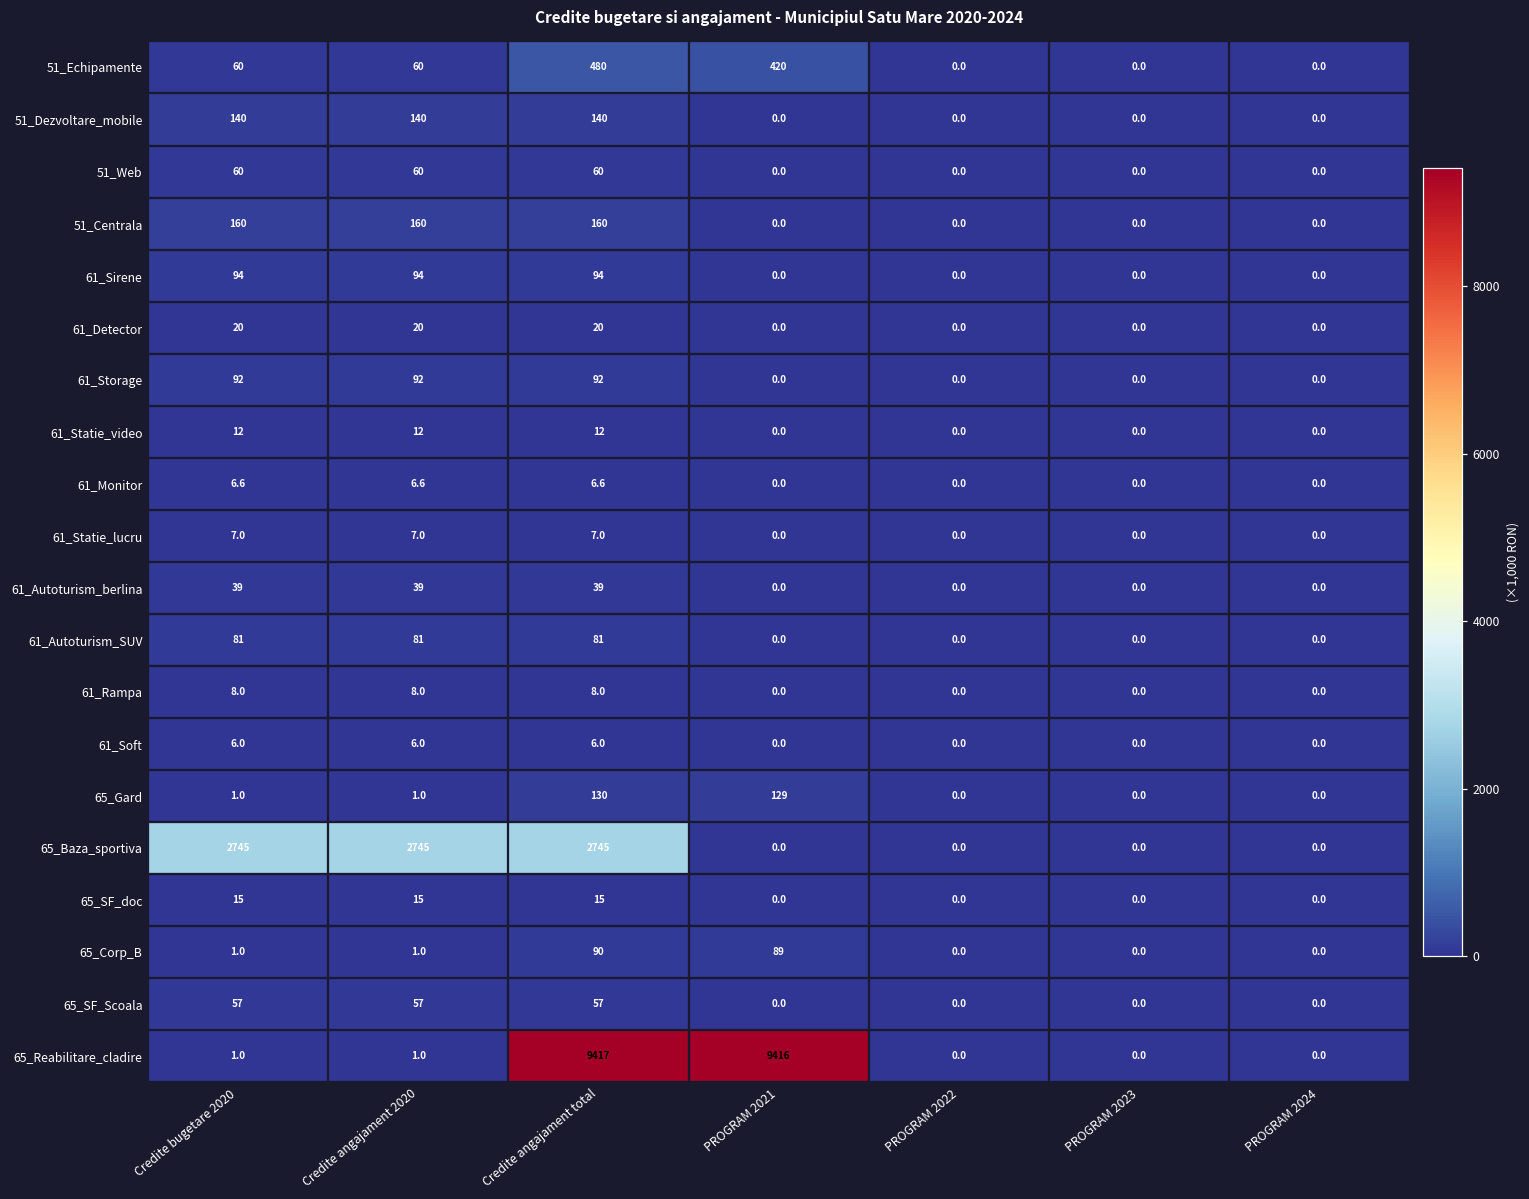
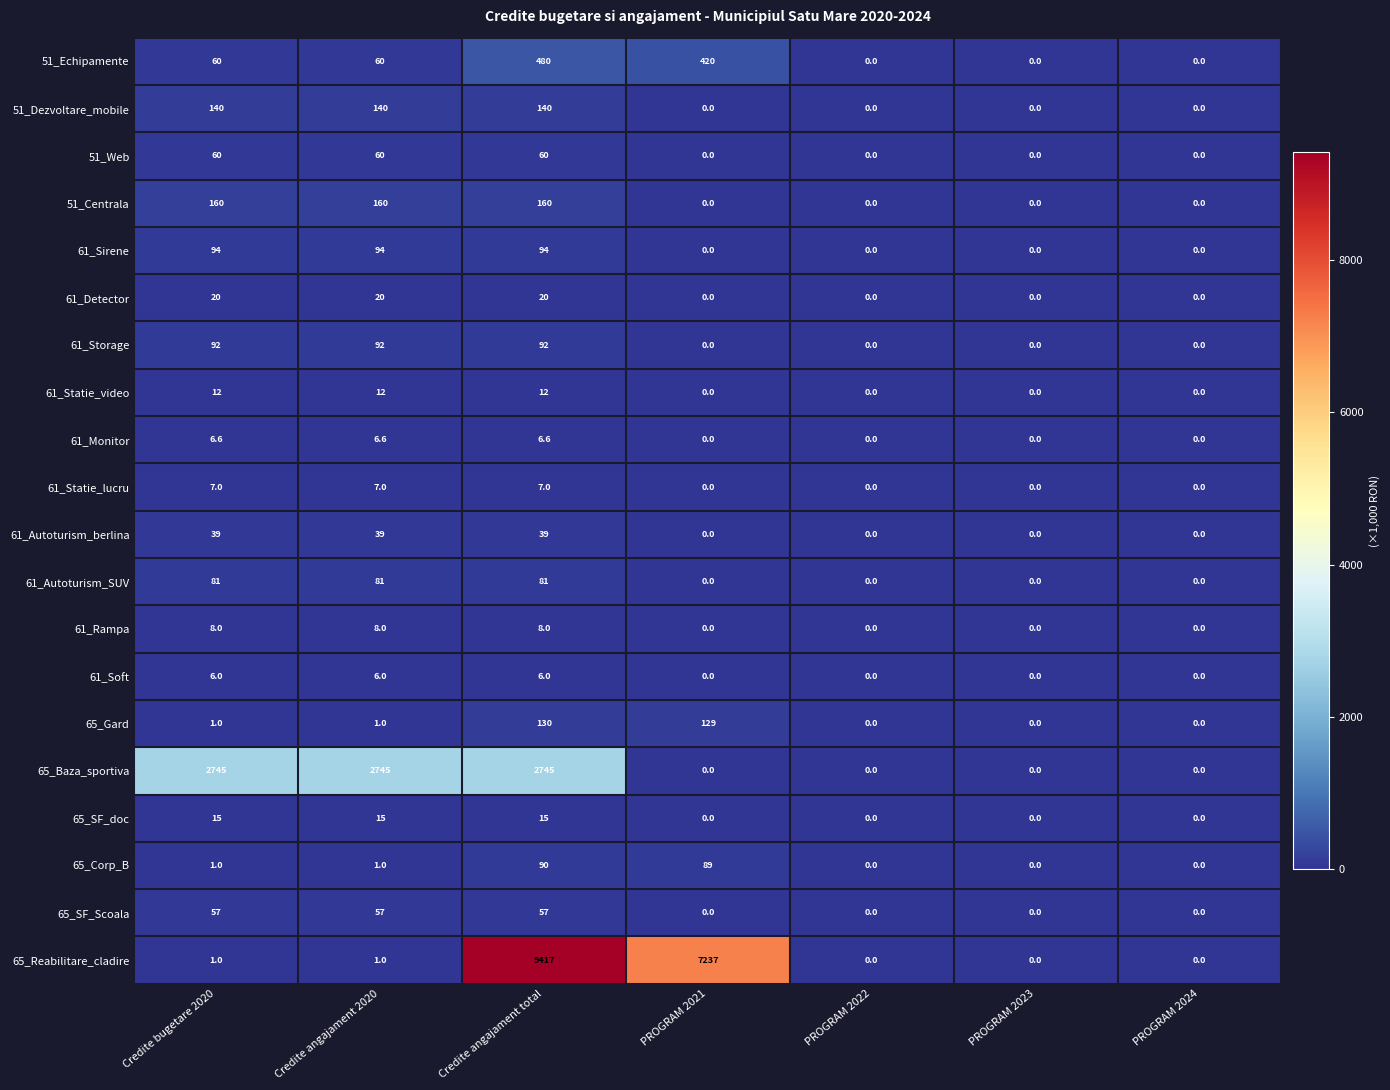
  {
    "51_Echipamente": {
      "Credite bugetare 2020": 60,
      "Credite angajament 2020": 60,
      "Credite angajament total": 480,
      "PROGRAM 2021": 420,
      "PROGRAM 2022": 0.0,
      "PROGRAM 2023": 0.0,
      "PROGRAM 2024": 0.0
    },
    "51_Dezvoltare_mobile": {
      "Credite bugetare 2020": 140,
      "Credite angajament 2020": 140,
      "Credite angajament total": 140,
      "PROGRAM 2021": 0.0,
      "PROGRAM 2022": 0.0,
      "PROGRAM 2023": 0.0,
      "PROGRAM 2024": 0.0
    },
    "51_Web": {
      "Credite bugetare 2020": 60,
      "Credite angajament 2020": 60,
      "Credite angajament total": 60,
      "PROGRAM 2021": 0.0,
      "PROGRAM 2022": 0.0,
      "PROGRAM 2023": 0.0,
      "PROGRAM 2024": 0.0
    },
    "51_Centrala": {
      "Credite bugetare 2020": 160,
      "Credite angajament 2020": 160,
      "Credite angajament total": 160,
      "PROGRAM 2021": 0.0,
      "PROGRAM 2022": 0.0,
      "PROGRAM 2023": 0.0,
      "PROGRAM 2024": 0.0
    },
    "61_Sirene": {
      "Credite bugetare 2020": 94,
      "Credite angajament 2020": 94,
      "Credite angajament total": 94,
      "PROGRAM 2021": 0.0,
      "PROGRAM 2022": 0.0,
      "PROGRAM 2023": 0.0,
      "PROGRAM 2024": 0.0
    },
    "61_Detector": {
      "Credite bugetare 2020": 20,
      "Credite angajament 2020": 20,
      "Credite angajament total": 20,
      "PROGRAM 2021": 0.0,
      "PROGRAM 2022": 0.0,
      "PROGRAM 2023": 0.0,
      "PROGRAM 2024": 0.0
    },
    "61_Storage": {
      "Credite bugetare 2020": 92,
      "Credite angajament 2020": 92,
      "Credite angajament total": 92,
      "PROGRAM 2021": 0.0,
      "PROGRAM 2022": 0.0,
      "PROGRAM 2023": 0.0,
      "PROGRAM 2024": 0.0
    },
    "61_Statie_video": {
      "Credite bugetare 2020": 12,
      "Credite angajament 2020": 12,
      "Credite angajament total": 12,
      "PROGRAM 2021": 0.0,
      "PROGRAM 2022": 0.0,
      "PROGRAM 2023": 0.0,
      "PROGRAM 2024": 0.0
    },
    "61_Monitor": {
      "Credite bugetare 2020": 6.6,
      "Credite angajament 2020": 6.6,
      "Credite angajament total": 6.6,
      "PROGRAM 2021": 0.0,
      "PROGRAM 2022": 0.0,
      "PROGRAM 2023": 0.0,
      "PROGRAM 2024": 0.0
    },
    "61_Statie_lucru": {
      "Credite bugetare 2020": 7.0,
      "Credite angajament 2020": 7.0,
      "Credite angajament total": 7.0,
      "PROGRAM 2021": 0.0,
      "PROGRAM 2022": 0.0,
      "PROGRAM 2023": 0.0,
      "PROGRAM 2024": 0.0
    },
    "61_Autoturism_berlina": {
      "Credite bugetare 2020": 39,
      "Credite angajament 2020": 39,
      "Credite angajament total": 39,
      "PROGRAM 2021": 0.0,
      "PROGRAM 2022": 0.0,
      "PROGRAM 2023": 0.0,
      "PROGRAM 2024": 0.0
    },
    "61_Autoturism_SUV": {
      "Credite bugetare 2020": 81,
      "Credite angajament 2020": 81,
      "Credite angajament total": 81,
      "PROGRAM 2021": 0.0,
      "PROGRAM 2022": 0.0,
      "PROGRAM 2023": 0.0,
      "PROGRAM 2024": 0.0
    },
    "61_Rampa": {
      "Credite bugetare 2020": 8.0,
      "Credite angajament 2020": 8.0,
      "Credite angajament total": 8.0,
      "PROGRAM 2021": 0.0,
      "PROGRAM 2022": 0.0,
      "PROGRAM 2023": 0.0,
      "PROGRAM 2024": 0.0
    },
    "61_Soft": {
      "Credite bugetare 2020": 6.0,
      "Credite angajament 2020": 6.0,
      "Credite angajament total": 6.0,
      "PROGRAM 2021": 0.0,
      "PROGRAM 2022": 0.0,
      "PROGRAM 2023": 0.0,
      "PROGRAM 2024": 0.0
    },
    "65_Gard": {
      "Credite bugetare 2020": 1.0,
      "Credite angajament 2020": 1.0,
      "Credite angajament total": 130,
      "PROGRAM 2021": 129,
      "PROGRAM 2022": 0.0,
      "PROGRAM 2023": 0.0,
      "PROGRAM 2024": 0.0
    },
    "65_Baza_sportiva": {
      "Credite bugetare 2020": 2745,
      "Credite angajament 2020": 2745,
      "Credite angajament total": 2745,
      "PROGRAM 2021": 0.0,
      "PROGRAM 2022": 0.0,
      "PROGRAM 2023": 0.0,
      "PROGRAM 2024": 0.0
    },
    "65_SF_doc": {
      "Credite bugetare 2020": 15,
      "Credite angajament 2020": 15,
      "Credite angajament total": 15,
      "PROGRAM 2021": 0.0,
      "PROGRAM 2022": 0.0,
      "PROGRAM 2023": 0.0,
      "PROGRAM 2024": 0.0
    },
    "65_Corp_B": {
      "Credite bugetare 2020": 1.0,
      "Credite angajament 2020": 1.0,
      "Credite angajament total": 90,
      "PROGRAM 2021": 89,
      "PROGRAM 2022": 0.0,
      "PROGRAM 2023": 0.0,
      "PROGRAM 2024": 0.0
    },
    "65_SF_Scoala": {
      "Credite bugetare 2020": 57,
      "Credite angajament 2020": 57,
      "Credite angajament total": 57,
      "PROGRAM 2021": 0.0,
      "PROGRAM 2022": 0.0,
      "PROGRAM 2023": 0.0,
      "PROGRAM 2024": 0.0
    },
    "65_Reabilitare_cladire": {
      "Credite bugetare 2020": 1.0,
      "Credite angajament 2020": 1.0,
      "Credite angajament total": 9417,
-     "PROGRAM 2021": 9416,
+     "PROGRAM 2021": 7237,
      "PROGRAM 2022": 0.0,
      "PROGRAM 2023": 0.0,
      "PROGRAM 2024": 0.0
    }
  }
